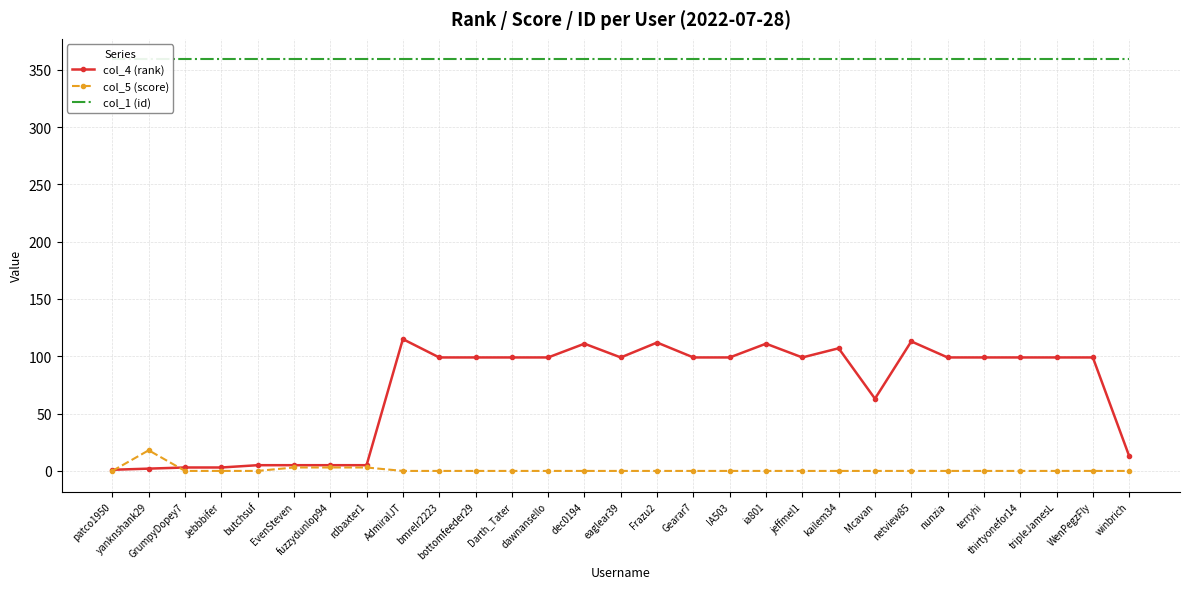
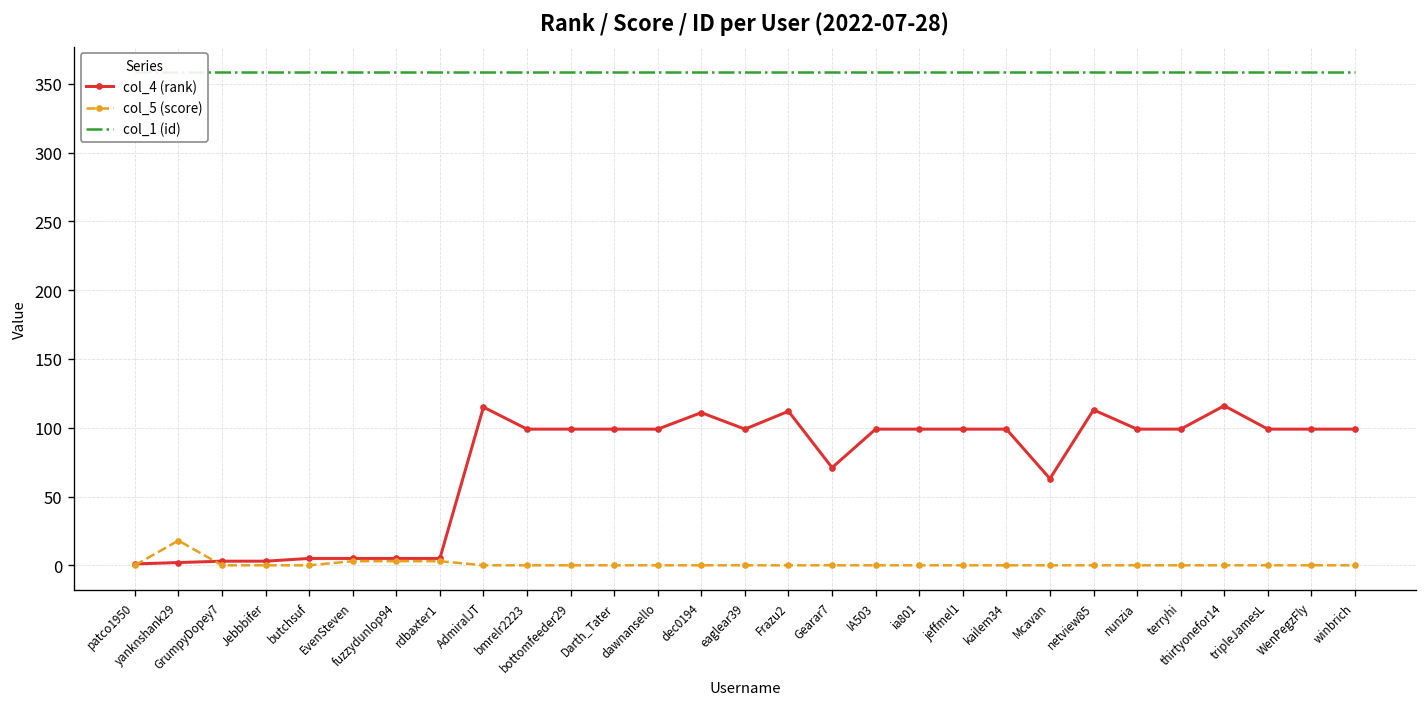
  {
    "col_4 (rank)": {
      "yanknshank29": 2,
      "GrumpyDopey7": 3,
      "Jebbbifer": 3,
      "butchsuf": 5,
      "AdmiralJT": 115,
      "bmrelr2223": 99,
      "bottomfeeder29": 99,
      "Darth_Tater": 99,
      "dawnansello": 99,
      "dec0194": 111,
      "eaglear39": 99,
      "Frazu2": 112,
-     "Gearar7": 99,
+     "Gearar7": 71,
      "IA503": 99,
-     "ia801": 111,
+     "ia801": 99,
      "jeffmel1": 99,
-     "kailem34": 107,
+     "kailem34": 99,
      "Mcavan": 63,
      "netview85": 113,
      "nunzia": 99,
      "terryhi": 99,
-     "thirtyonefor14": 99,
+     "thirtyonefor14": 116,
      "tripleJamesL": 99,
      "WenPegzFly": 99,
-     "winbrich": 13
+     "winbrich": 99
    },
    "col_5 (score)": {
      "yanknshank29": 18,
      "GrumpyDopey7": 0,
      "Jebbbifer": 0,
      "butchsuf": 0,
      "AdmiralJT": 0,
      "bmrelr2223": 0,
      "bottomfeeder29": 0,
      "Darth_Tater": 0,
      "dawnansello": 0,
      "dec0194": 0,
      "eaglear39": 0,
      "Frazu2": 0,
      "Gearar7": 0,
      "IA503": 0,
      "ia801": 0,
      "jeffmel1": 0,
      "kailem34": 0,
      "Mcavan": 0,
      "netview85": 0,
      "nunzia": 0,
      "terryhi": 0,
      "thirtyonefor14": 0,
      "tripleJamesL": 0,
      "WenPegzFly": 0,
      "winbrich": 0
    },
    "col_1 (id)": {
      "GrumpyDopey7": 359,
      "Jebbbifer": 359,
      "butchsuf": 359,
      "EvenSteven": 359,
      "fuzzydunlop94": 359,
      "rdbaxter1": 359,
      "AdmiralJT": 359,
      "bmrelr2223": 359,
      "bottomfeeder29": 359,
      "Darth_Tater": 359,
      "dawnansello": 359,
      "dec0194": 359,
      "eaglear39": 359,
      "Frazu2": 359,
      "Gearar7": 359,
      "IA503": 359,
      "ia801": 359,
      "jeffmel1": 359,
      "kailem34": 359,
      "Mcavan": 359,
      "netview85": 359,
      "nunzia": 359,
      "terryhi": 359,
      "thirtyonefor14": 359,
      "tripleJamesL": 359,
      "WenPegzFly": 359,
      "winbrich": 359
    }
  }
